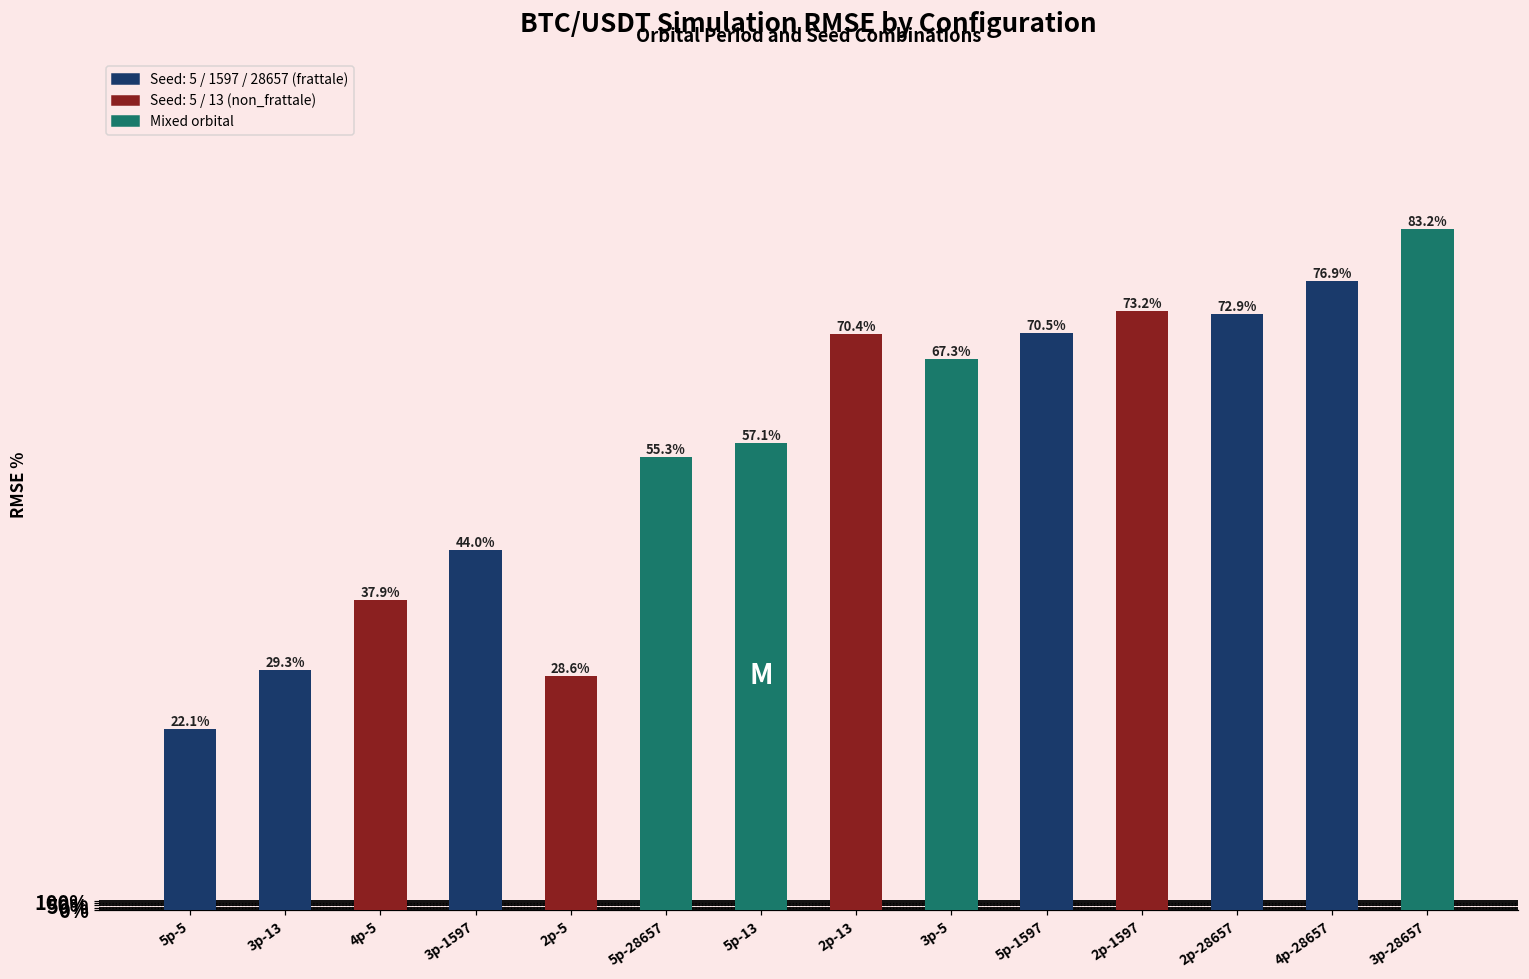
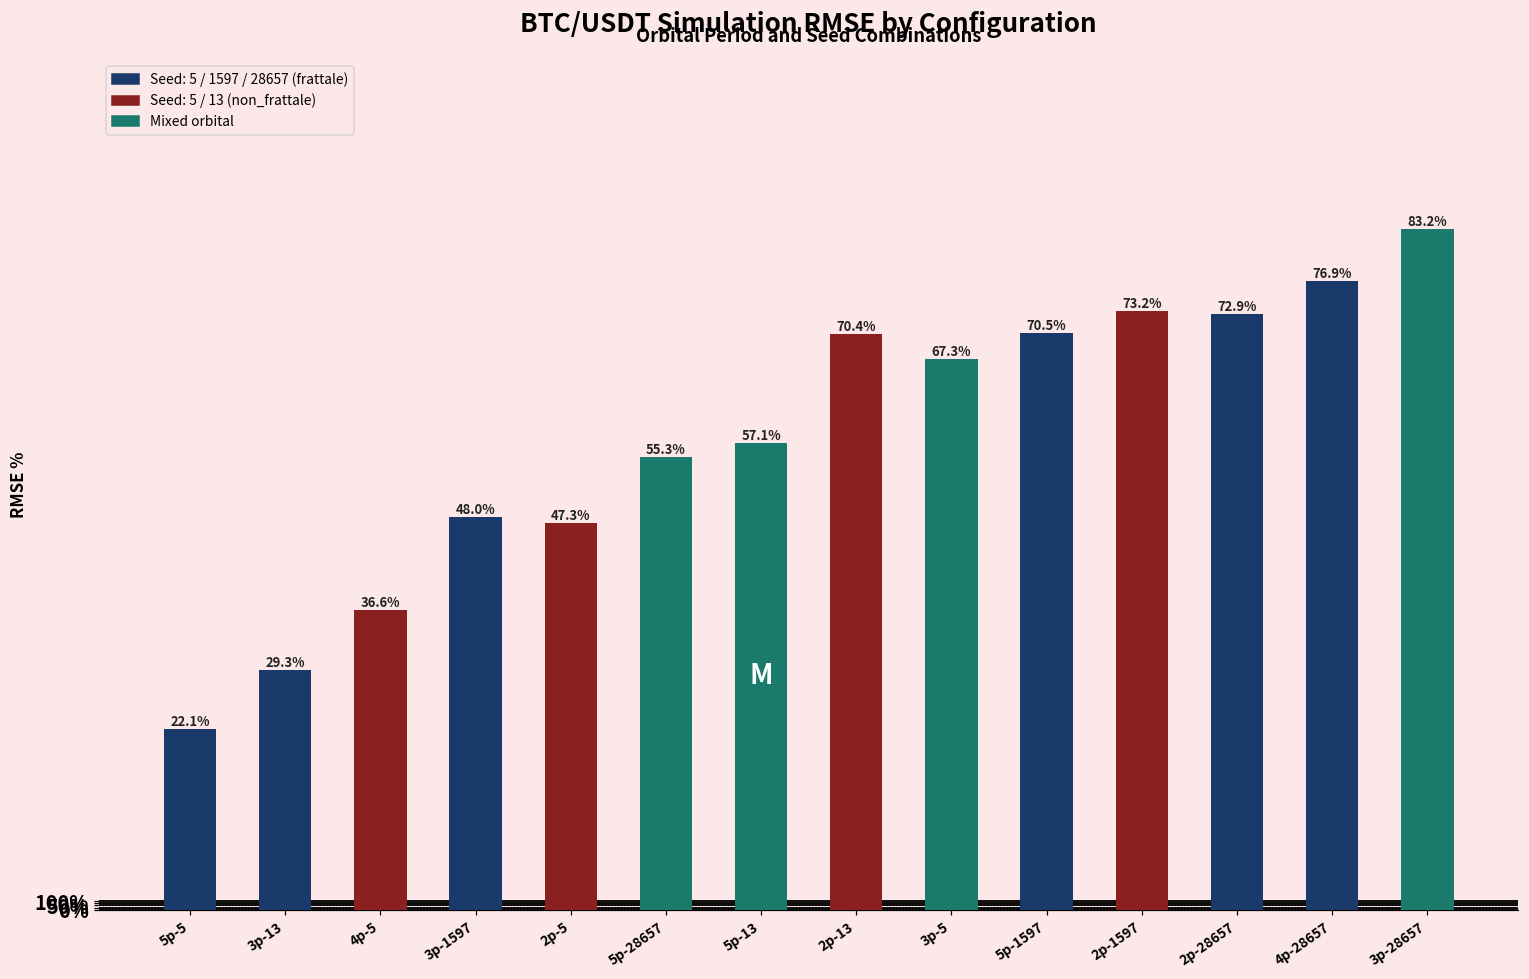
  {
    "5p-5": "22.1%",
    "3p-13": "29.3%",
-   "4p-5": "37.9%",
-   "3p-1597": "44.0%",
-   "2p-5": "28.6%",
+   "4p-5": "36.6%",
+   "3p-1597": "48.0%",
+   "2p-5": "47.3%",
    "5p-28657": "55.3%",
    "5p-13": "57.1%",
    "2p-13": "70.4%",
    "3p-5": "67.3%",
    "5p-1597": "70.5%",
    "2p-1597": "73.2%",
    "2p-28657": "72.9%",
    "4p-28657": "76.9%",
    "3p-28657": "83.2%"
  }
